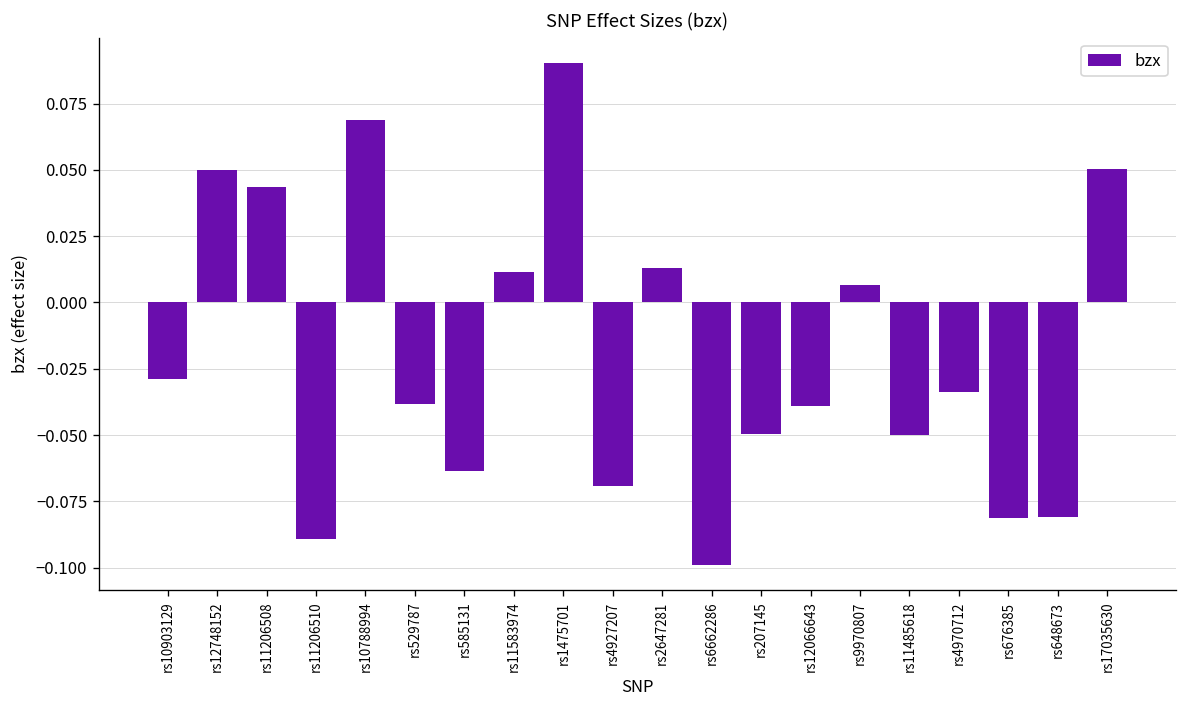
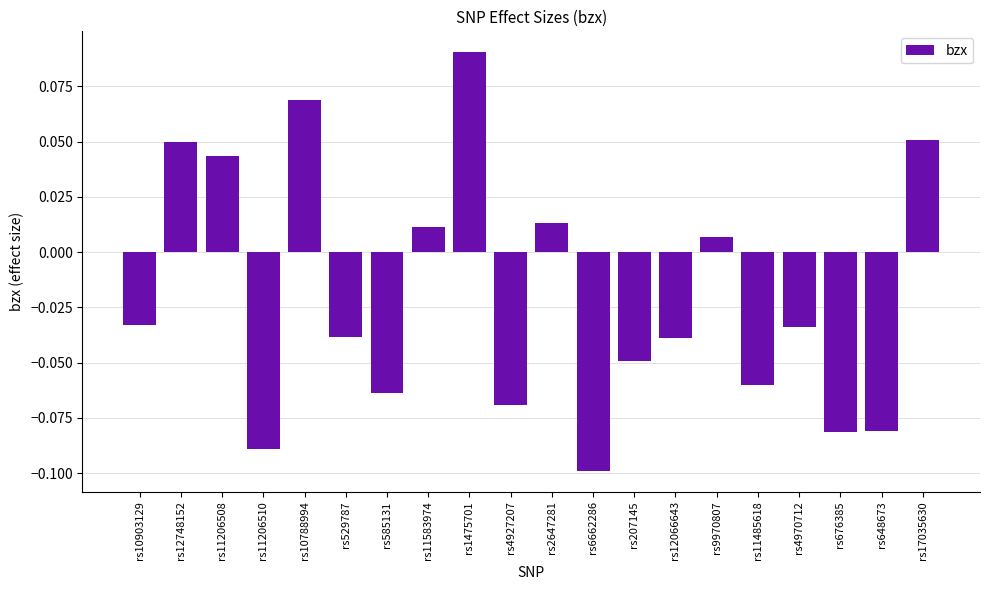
  {
-   "rs10903129": -0.029,
+   "rs10903129": -0.033,
    "rs12748152": 0.050,
    "rs11206508": 0.043,
    "rs11206510": -0.089,
    "rs10788994": 0.069,
    "rs529787": -0.038,
    "rs585131": -0.064,
    "rs11583974": 0.012,
    "rs1475701": 0.090,
    "rs4927207": -0.069,
    "rs2647281": 0.013,
    "rs6662286": -0.099,
    "rs207145": -0.050,
    "rs12066643": -0.039,
    "rs9970807": 0.007,
-   "rs11485618": -0.05,
+   "rs11485618": -0.06,
    "rs4970712": -0.034,
    "rs676385": -0.081,
    "rs648673": -0.081,
    "rs17035630": 0.051
  }
